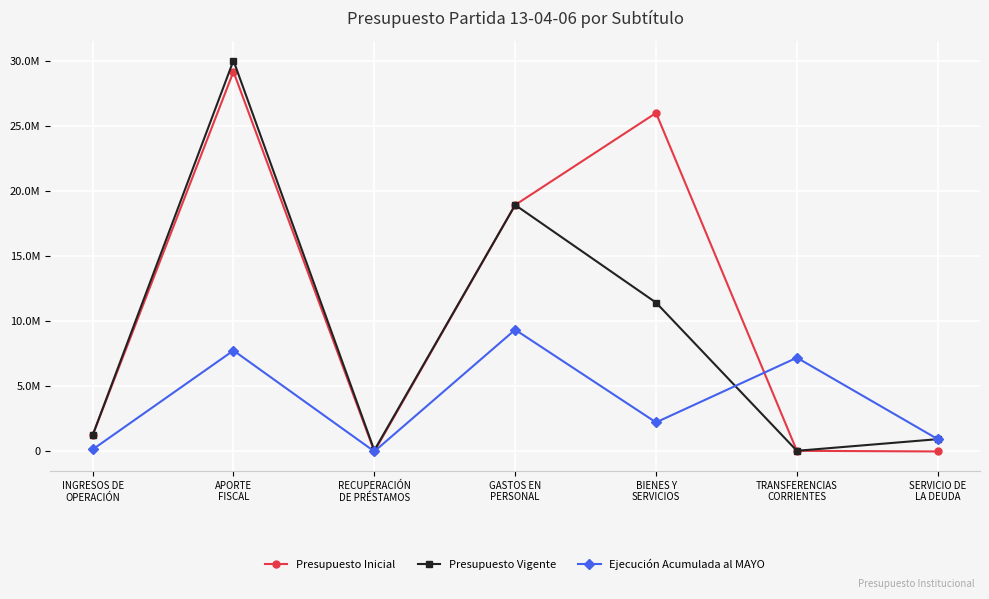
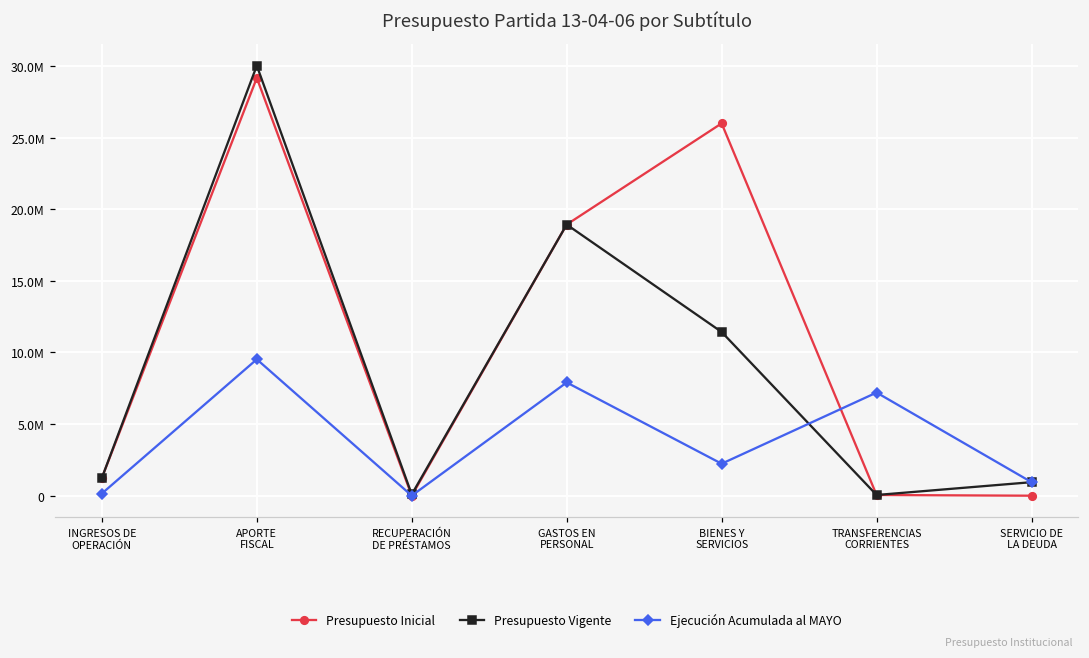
  {
    "Presupuesto Inicial": {
      "APORTE FISCAL": 29200000,
      "BIENES Y SERVICIOS": 26000000,
      "SERVICIO DE LA DEUDA": 0
    },
    "Presupuesto Vigente": {
      "APORTE FISCAL": 30000000,
      "BIENES Y SERVICIOS": 11400000
    },
    "Ejecución Acumulada al MAYO": {
      "INGRESOS DE OPERACIÓN": 200000,
-     "APORTE FISCAL": 7800000,
-     "GASTOS EN PERSONAL": 9300000,
+     "APORTE FISCAL": 9500000,
+     "GASTOS EN PERSONAL": 7900000,
      "BIENES Y SERVICIOS": 2200000,
      "TRANSFERENCIAS CORRIENTES": 7200000
    }
  }
